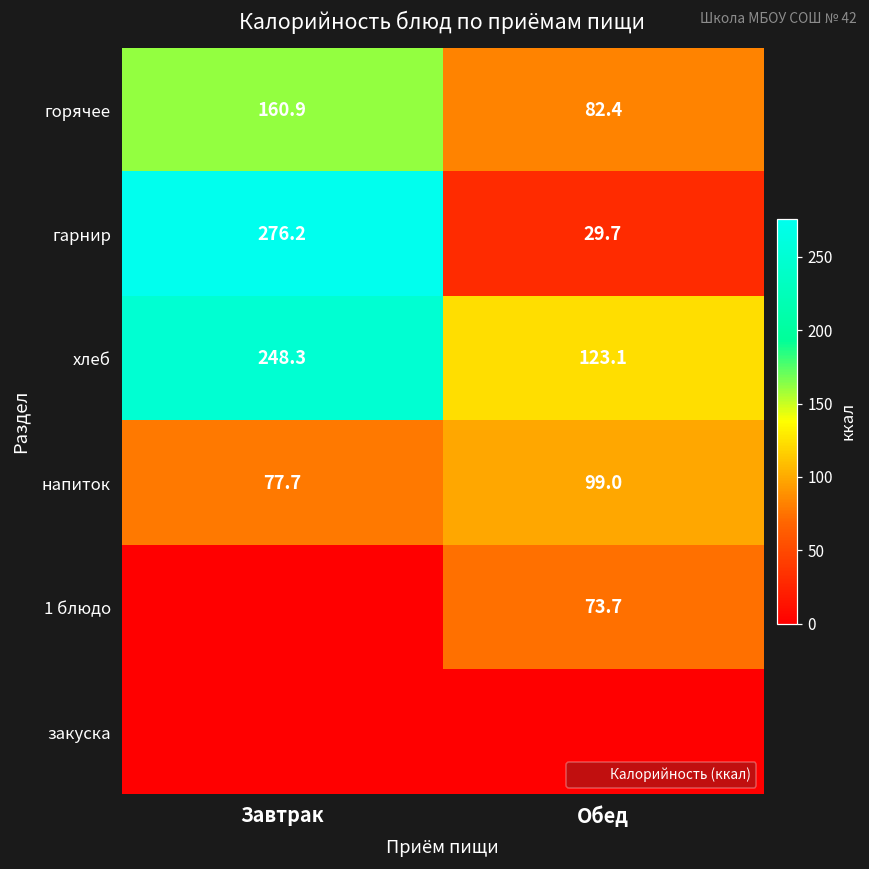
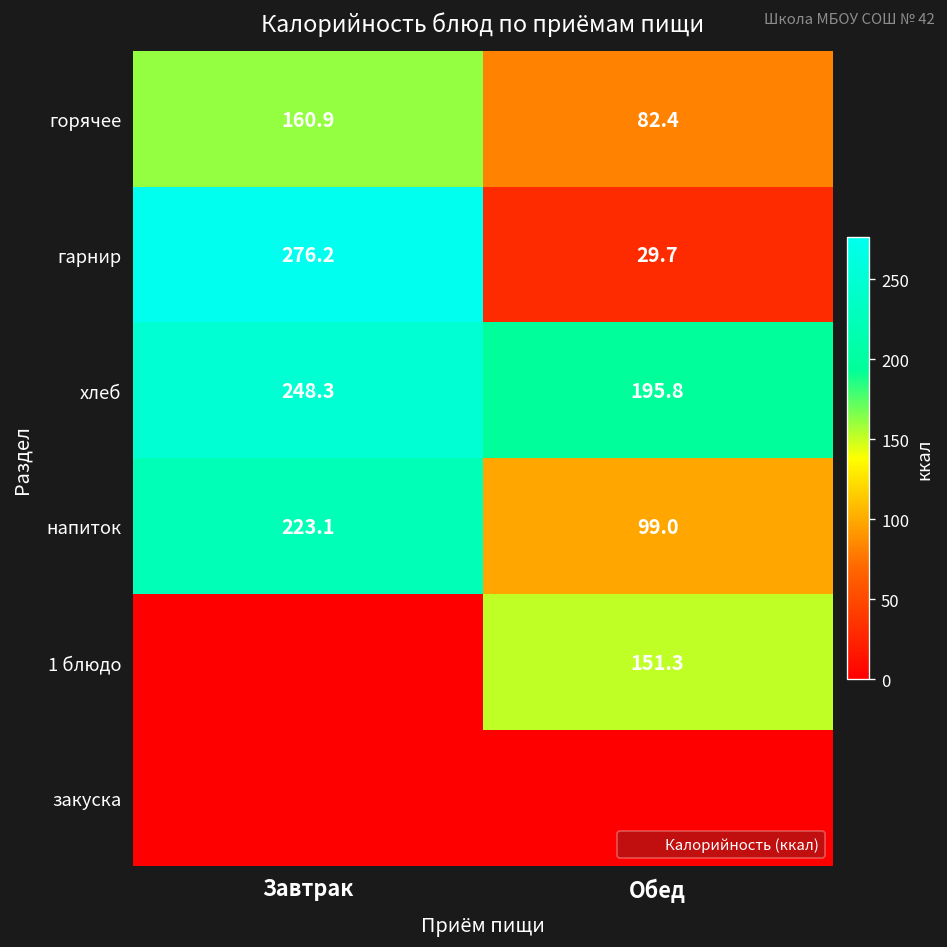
  {
    "горячее": {
      "Завтрак": 160.9,
      "Обед": 82.4
    },
    "гарнир": {
      "Завтрак": 276.2,
      "Обед": 29.7
    },
    "хлеб": {
      "Завтрак": 248.3,
-     "Обед": 123.1
+     "Обед": 195.8
    },
    "напиток": {
-     "Завтрак": 77.7,
+     "Завтрак": 223.1,
      "Обед": 99.0
    },
    "1 блюдо": {
-     "Обед": 73.7
+     "Обед": 151.3
    }
  }
